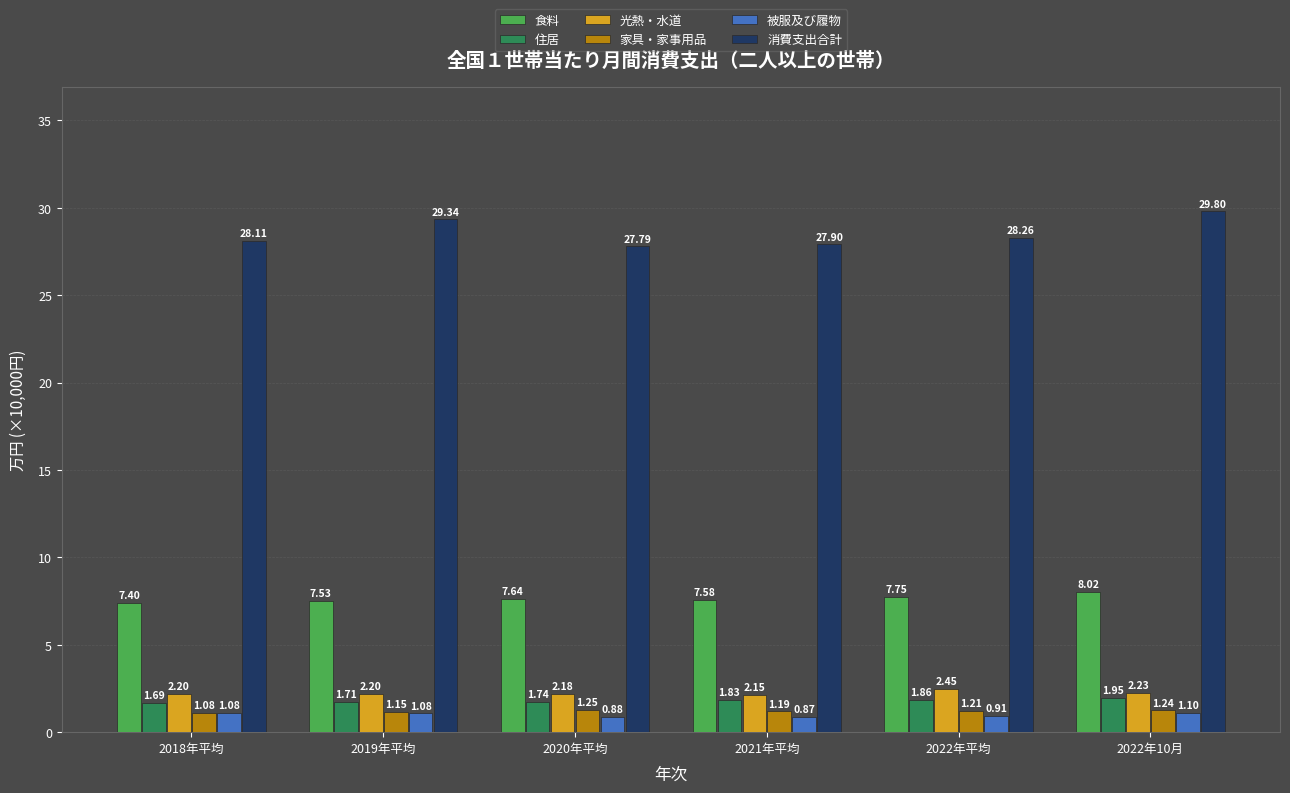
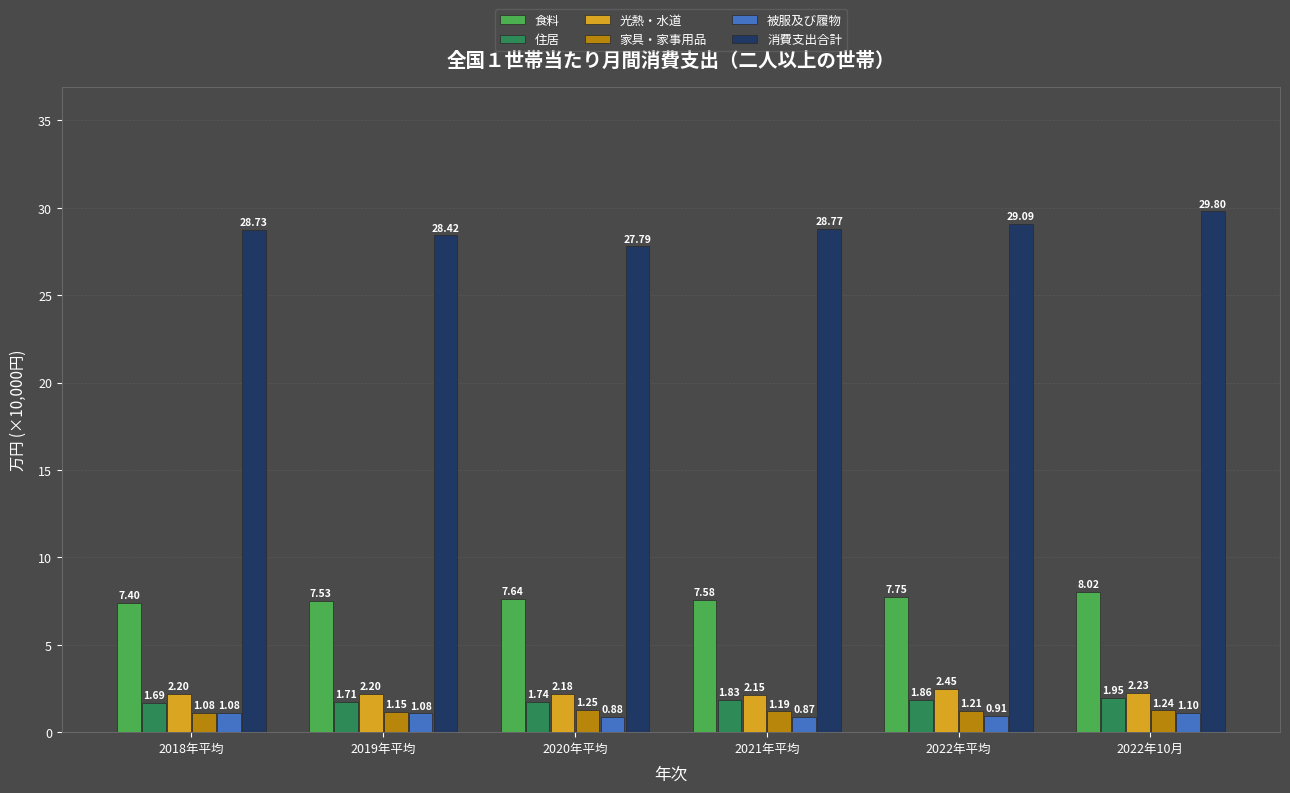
  {
    "被服及び履物": {
      "2018年平均": 1.08,
      "2019年平均": 1.08,
      "2020年平均": 0.88,
      "2021年平均": 0.87,
      "2022年平均": 0.91,
      "2022年10月": 1.10
    },
    "消費支出合計": {
-     "2018年平均": 28.11,
-     "2019年平均": 29.34,
+     "2018年平均": 28.73,
+     "2019年平均": 28.42,
      "2020年平均": 27.79,
-     "2021年平均": 27.90,
-     "2022年平均": 28.26,
+     "2021年平均": 28.77,
+     "2022年平均": 29.09,
      "2022年10月": 29.80
    }
  }
